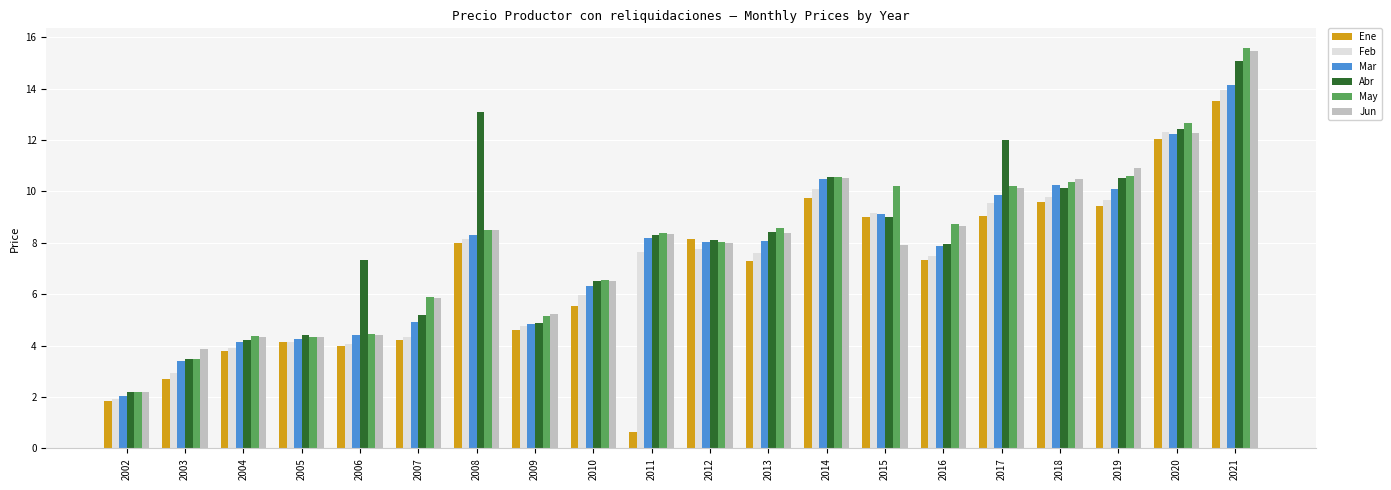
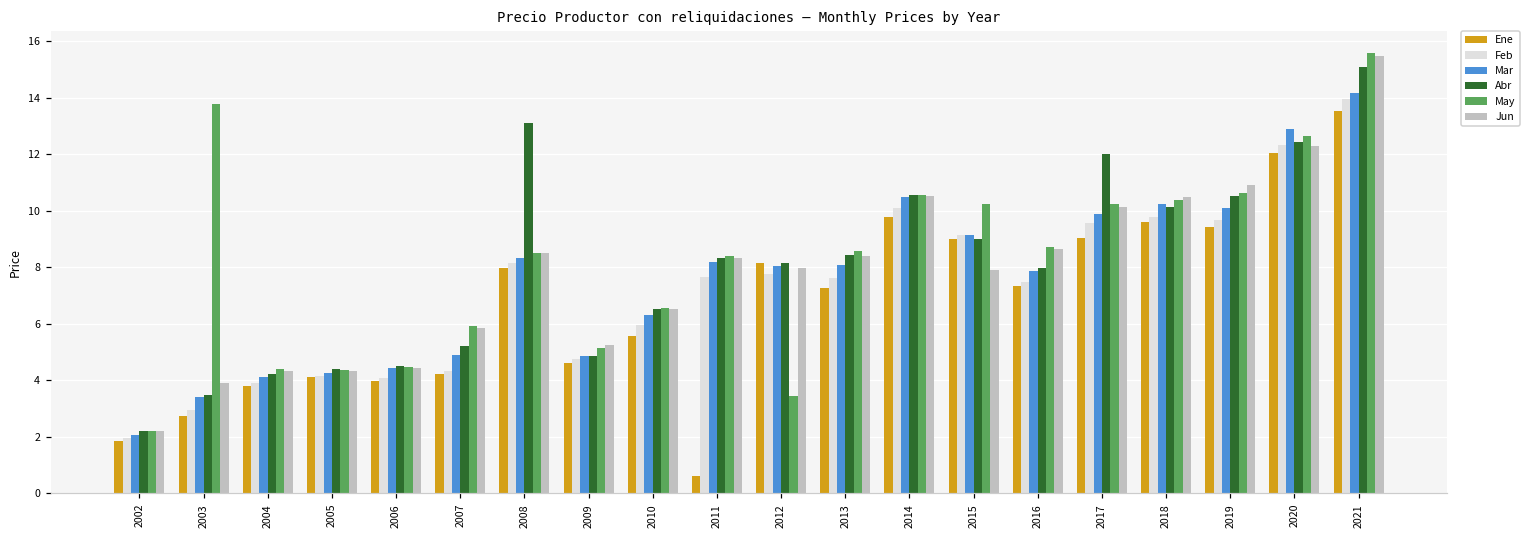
  {
    "Ene": {
      "2002": 1.8,
      "2003": 2.7,
      "2004": 3.8,
      "2005": 4.1,
      "2006": 4.0,
      "2007": 4.2,
      "2008": 8.0,
      "2009": 4.6,
      "2010": 5.6,
      "2011": 0.6,
      "2012": 8.1,
      "2013": 7.3,
      "2014": 9.8,
      "2015": 9.0,
      "2016": 7.3,
      "2017": 9.0,
      "2018": 9.6,
      "2019": 9.4,
      "2020": 12.1,
      "2021": 13.5
    },
    "Mar": {
      "2002": 2.0,
      "2003": 3.4,
      "2004": 4.1,
      "2005": 4.3,
      "2006": 4.4,
      "2007": 4.9,
      "2008": 8.3,
      "2009": 4.8,
      "2010": 6.3,
      "2011": 8.2,
      "2012": 8.0,
      "2013": 8.1,
      "2014": 10.5,
      "2015": 9.1,
      "2016": 7.9,
      "2017": 9.9,
      "2018": 10.2,
      "2019": 10.1,
-     "2020": 12.2,
+     "2020": 12.9,
      "2021": 14.2
    },
    "Abr": {
      "2002": 2.2,
      "2003": 3.5,
      "2004": 4.2,
      "2005": 4.4,
-     "2006": 7.3,
+     "2006": 4.5,
      "2007": 5.2,
      "2008": 13.1,
      "2009": 4.9,
      "2010": 6.5,
      "2011": 8.3,
      "2012": 8.1,
      "2013": 8.4,
      "2014": 10.6,
      "2015": 9.0,
      "2016": 8.0,
      "2017": 12.0,
      "2018": 10.1,
      "2019": 10.5,
      "2020": 12.4,
      "2021": 15.1
    },
    "May": {
      "2002": 2.2,
-     "2003": 3.5,
+     "2003": 13.8,
      "2004": 4.4,
      "2005": 4.3,
      "2006": 4.5,
      "2007": 5.9,
      "2008": 8.5,
      "2009": 5.1,
      "2010": 6.6,
      "2011": 8.4,
-     "2012": 8.1,
+     "2012": 3.4,
      "2013": 8.6,
      "2014": 10.6,
      "2015": 10.2,
      "2016": 8.7,
      "2017": 10.2,
      "2018": 10.4,
      "2019": 10.6,
      "2020": 12.6,
      "2021": 15.6
    }
  }
